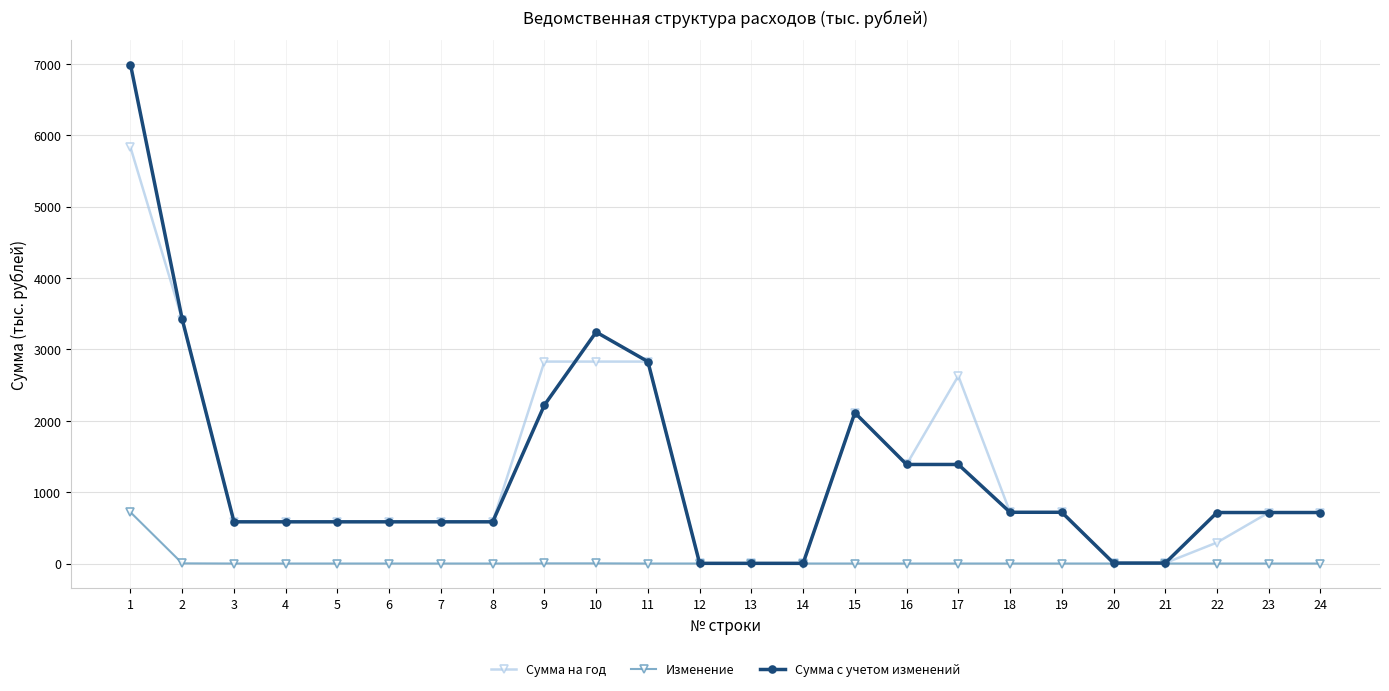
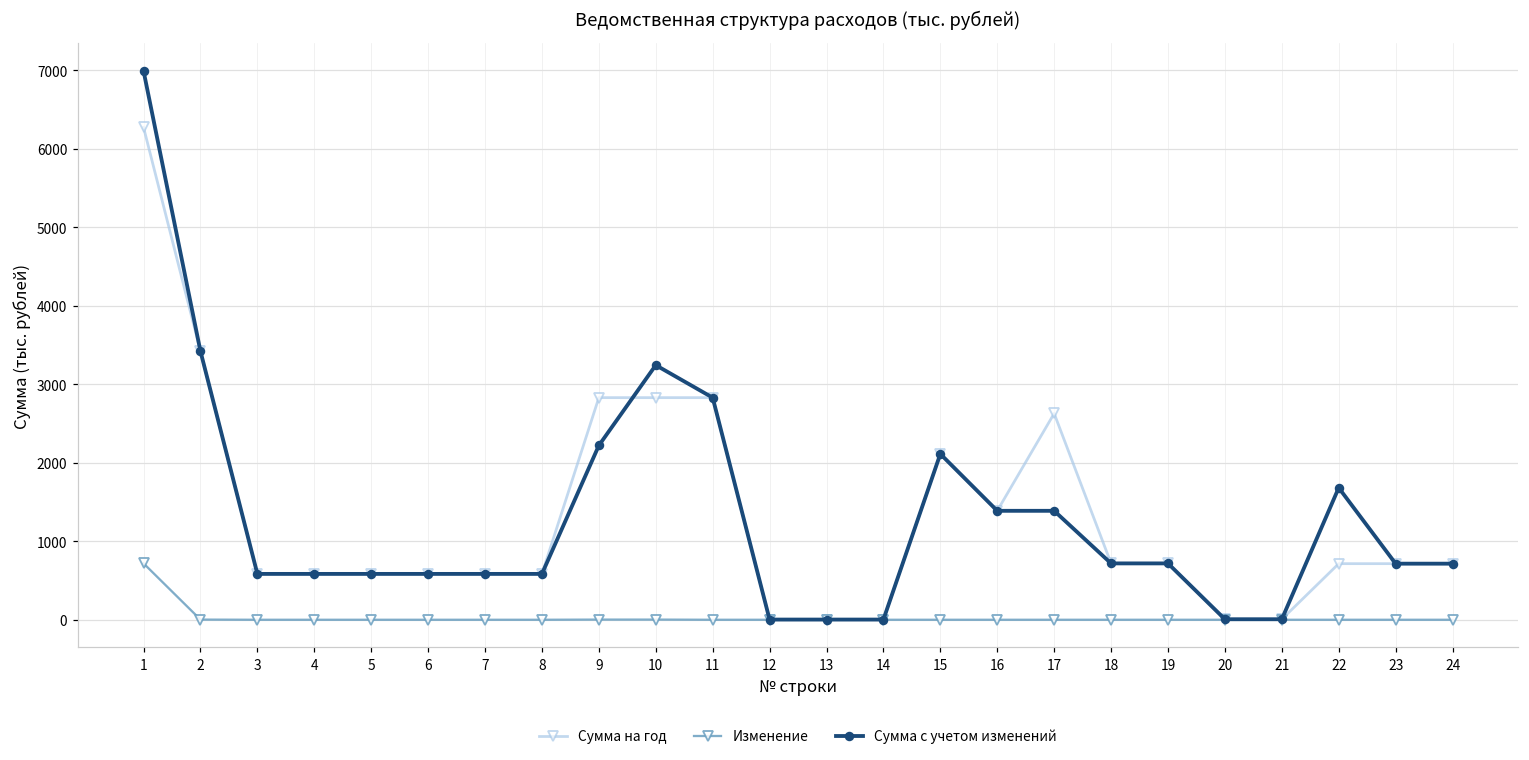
  {
    "Сумма на год": {
-     "1": 5800,
+     "1": 6300,
      "9": 2800,
      "10": 2800,
      "17": 2600,
-     "22": 300
+     "22": 700
    },
    "Изменение": {
      "1": 700,
      "2": 0,
      "3": 0,
      "4": 0,
      "5": 0,
      "6": 0,
      "7": 0,
      "8": 0,
      "9": 0,
      "10": 0,
      "11": 0,
      "15": 0,
      "16": 0,
      "17": 0,
      "18": 0,
      "19": 0,
      "22": 0,
      "23": 0,
      "24": 0
    },
    "Сумма с учетом изменений": {
      "1": 7000,
      "9": 2200,
      "10": 3200,
      "17": 1400,
-     "22": 700
+     "22": 1700
    }
  }
